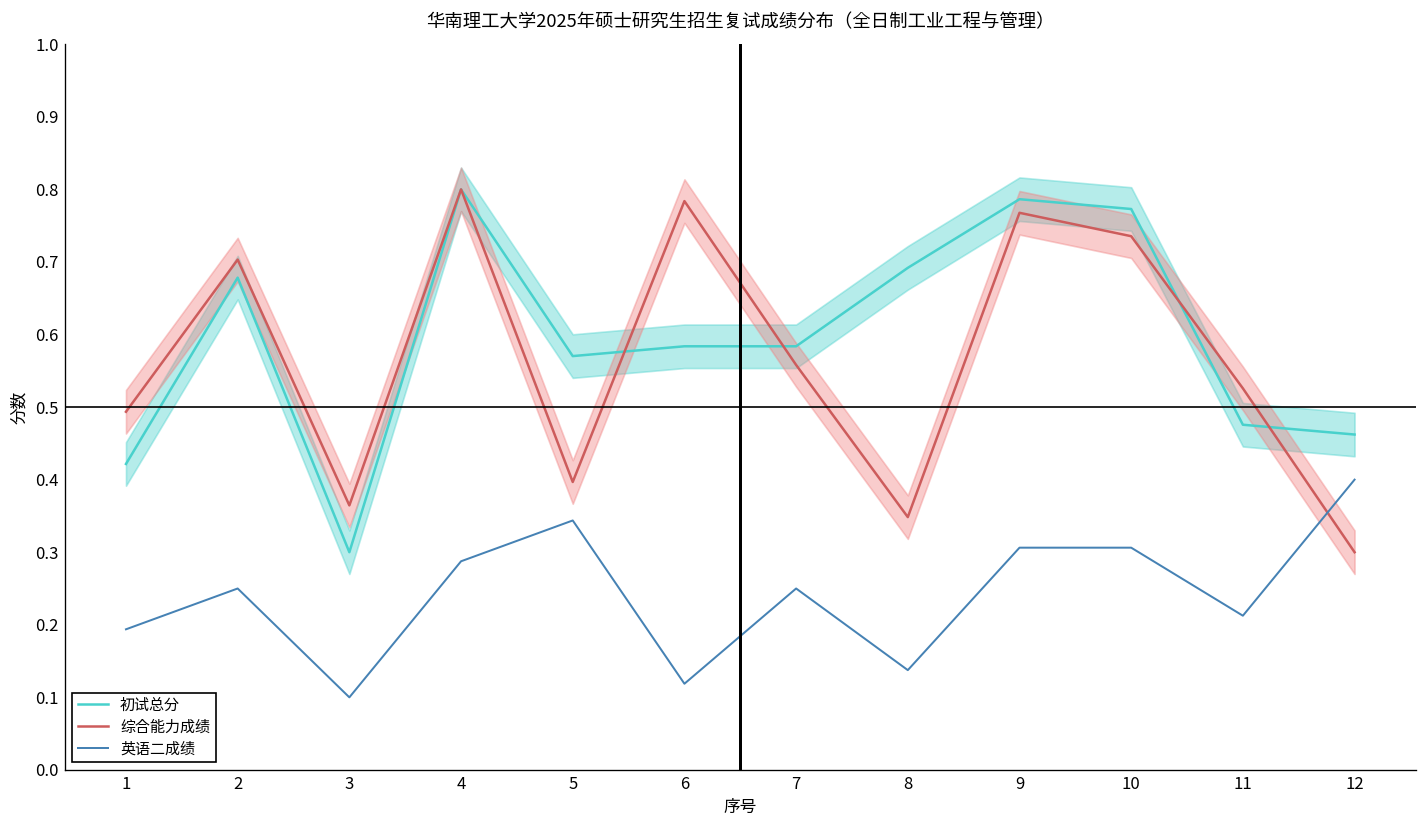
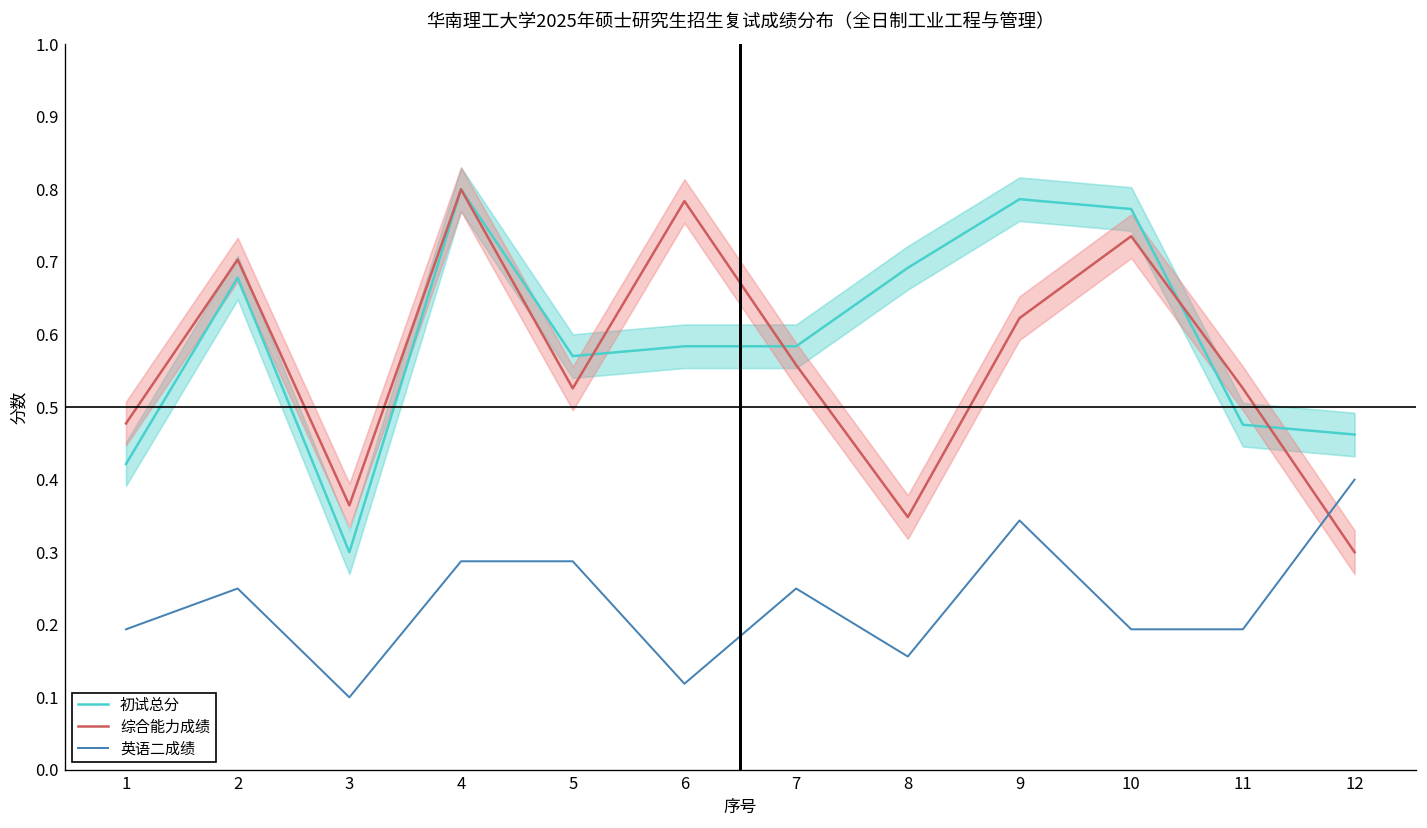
  {
    "综合能力成绩": {
-     "1": 0.49,
+     "1": 0.48,
      "2": 0.70,
      "3": 0.36,
-     "5": 0.40,
+     "5": 0.53,
      "6": 0.78,
      "7": 0.56,
      "8": 0.35,
-     "9": 0.77,
+     "9": 0.62,
      "10": 0.74,
      "11": 0.53,
      "12": 0.30
    },
    "英语二成绩": {
      "1": 0.19,
      "2": 0.25,
      "3": 0.10,
      "4": 0.29,
-     "5": 0.34,
+     "5": 0.29,
      "6": 0.12,
      "7": 0.25,
-     "8": 0.14,
-     "9": 0.31,
-     "10": 0.31,
-     "11": 0.21,
+     "8": 0.16,
+     "9": 0.34,
+     "10": 0.19,
+     "11": 0.19,
      "12": 0.40
    }
  }
